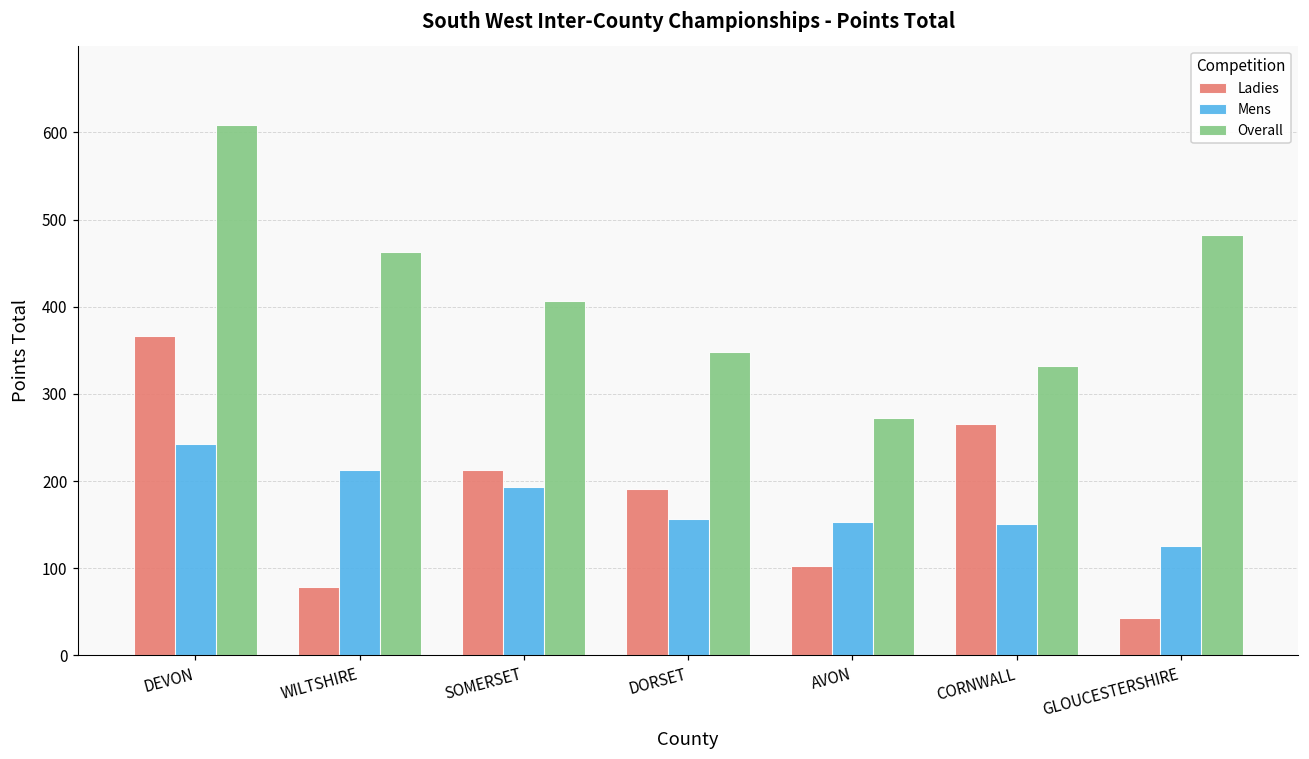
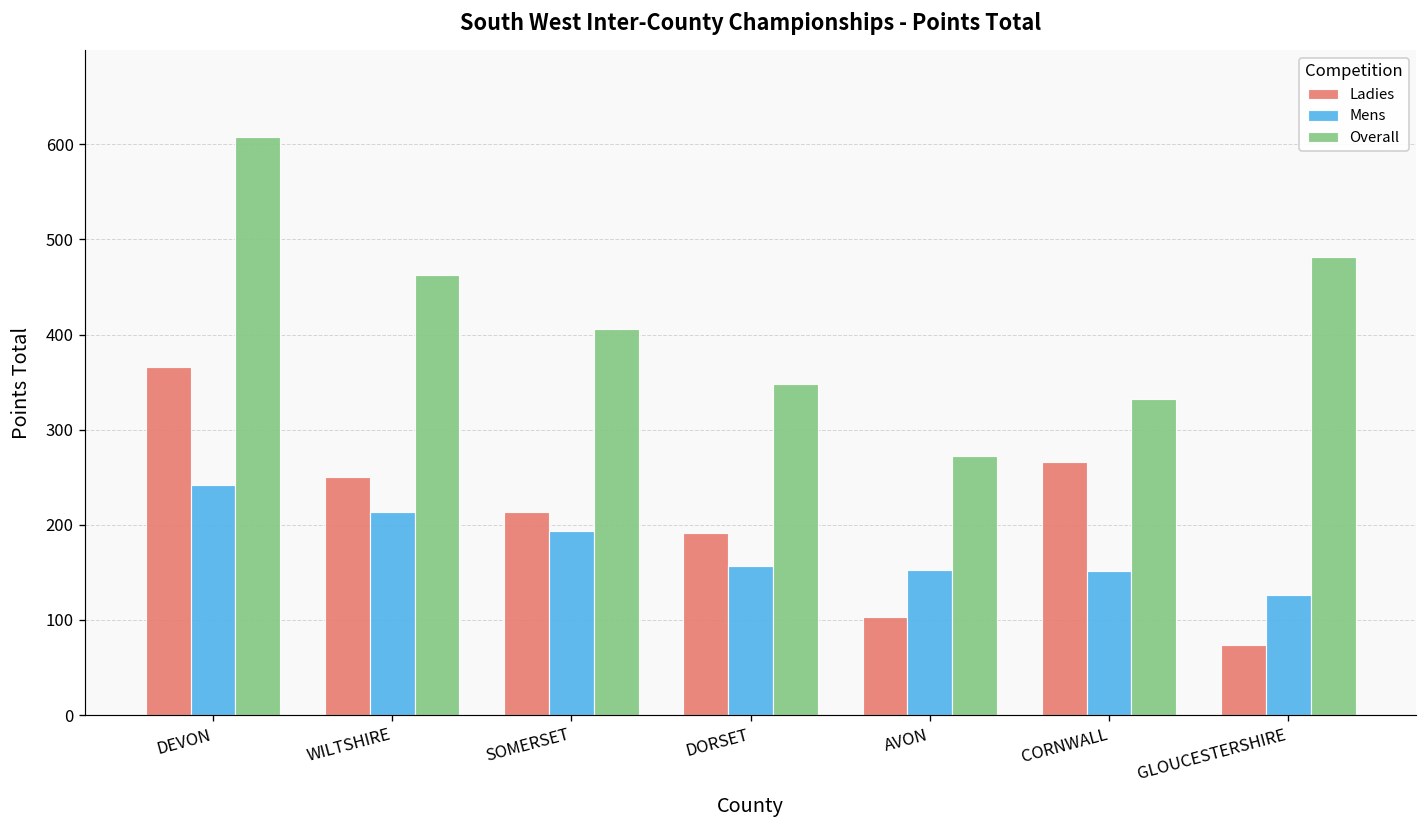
  {
    "Ladies": {
      "DEVON": 370,
-     "WILTSHIRE": 80,
+     "WILTSHIRE": 250,
      "SOMERSET": 210,
      "DORSET": 190,
      "AVON": 100,
      "CORNWALL": 270,
-     "GLOUCESTERSHIRE": 40
+     "GLOUCESTERSHIRE": 70
    },
    "Mens": {
      "DEVON": 240,
      "WILTSHIRE": 210,
      "SOMERSET": 190,
      "DORSET": 160,
      "AVON": 150,
      "CORNWALL": 150,
      "GLOUCESTERSHIRE": 130
    },
    "Overall": {
      "DEVON": 610,
      "WILTSHIRE": 460,
      "SOMERSET": 410,
      "DORSET": 350,
      "AVON": 270,
      "CORNWALL": 330,
      "GLOUCESTERSHIRE": 480
    }
  }
